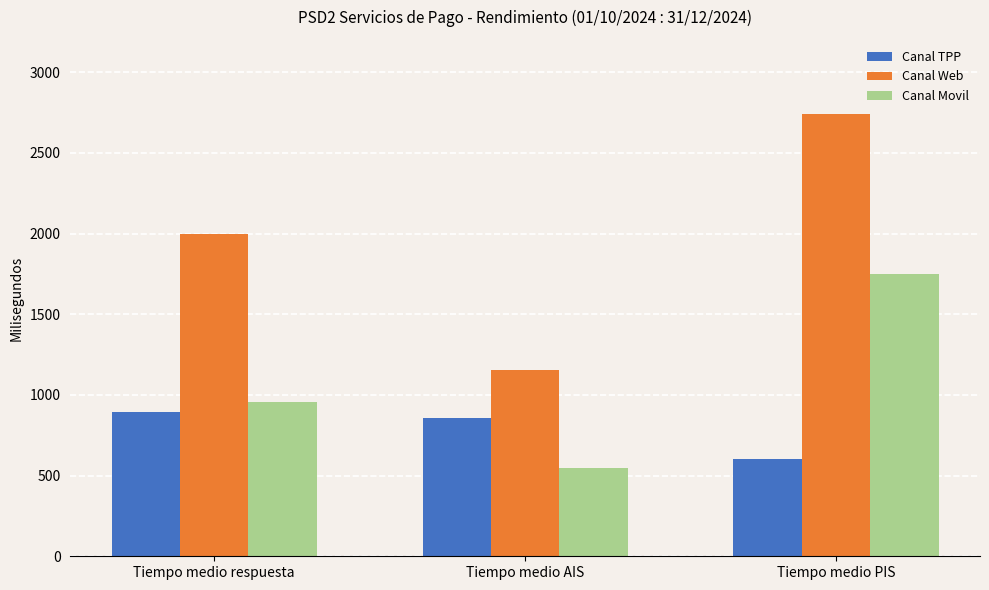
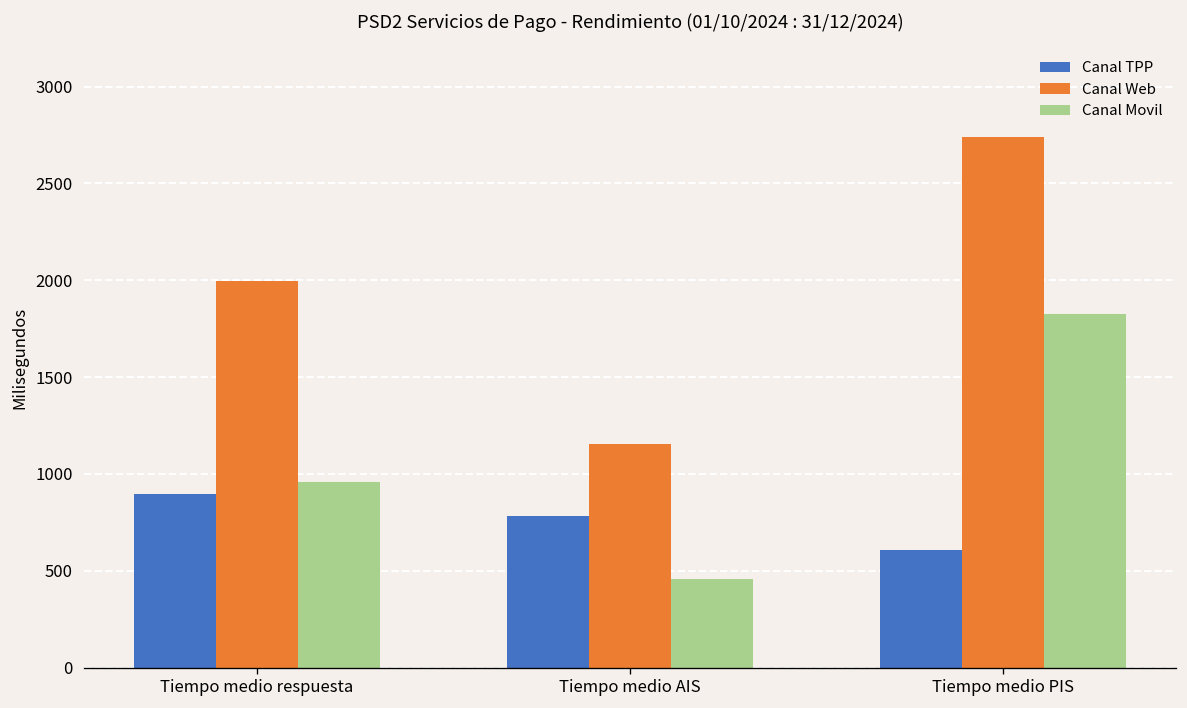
  {
    "Canal TPP": {
      "Tiempo medio respuesta": 890,
-     "Tiempo medio AIS": 860,
+     "Tiempo medio AIS": 790,
      "Tiempo medio PIS": 610
    },
    "Canal Web": {
      "Tiempo medio respuesta": 2000,
      "Tiempo medio AIS": 1160,
      "Tiempo medio PIS": 2740
    },
    "Canal Movil": {
      "Tiempo medio respuesta": 960,
-     "Tiempo medio AIS": 550,
-     "Tiempo medio PIS": 1750
+     "Tiempo medio AIS": 460,
+     "Tiempo medio PIS": 1830
    }
  }
